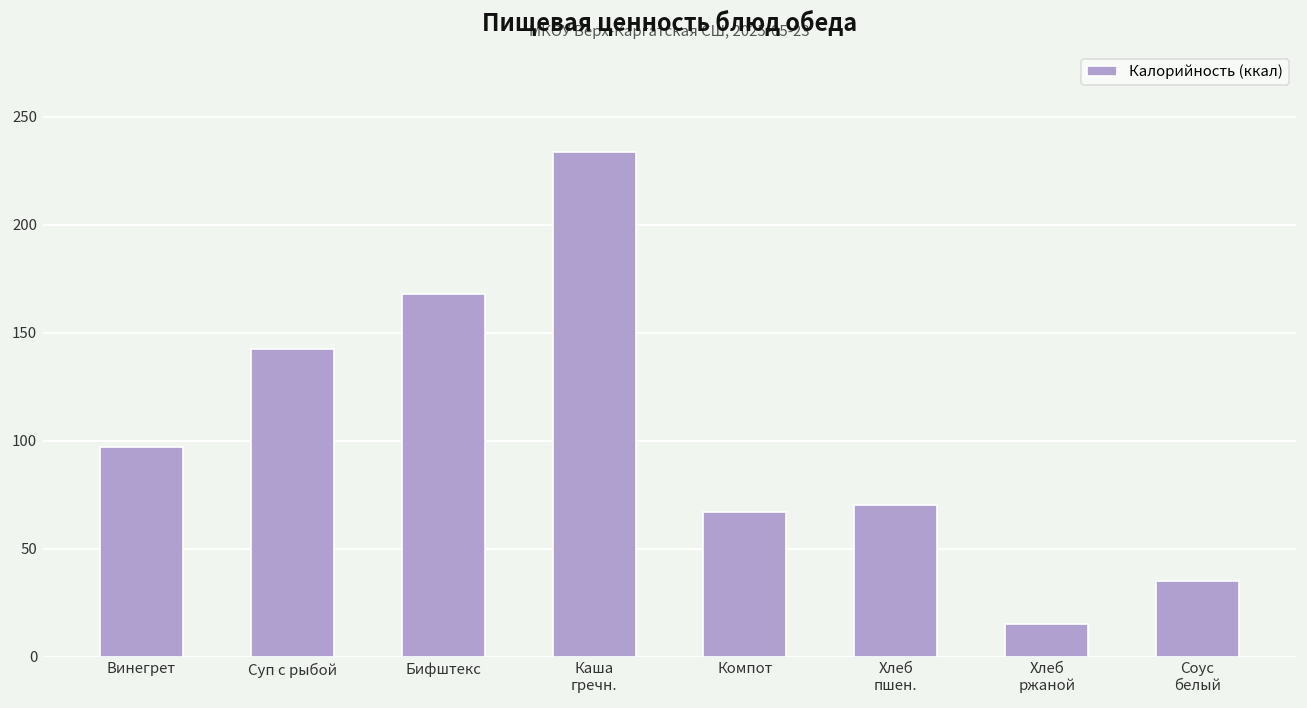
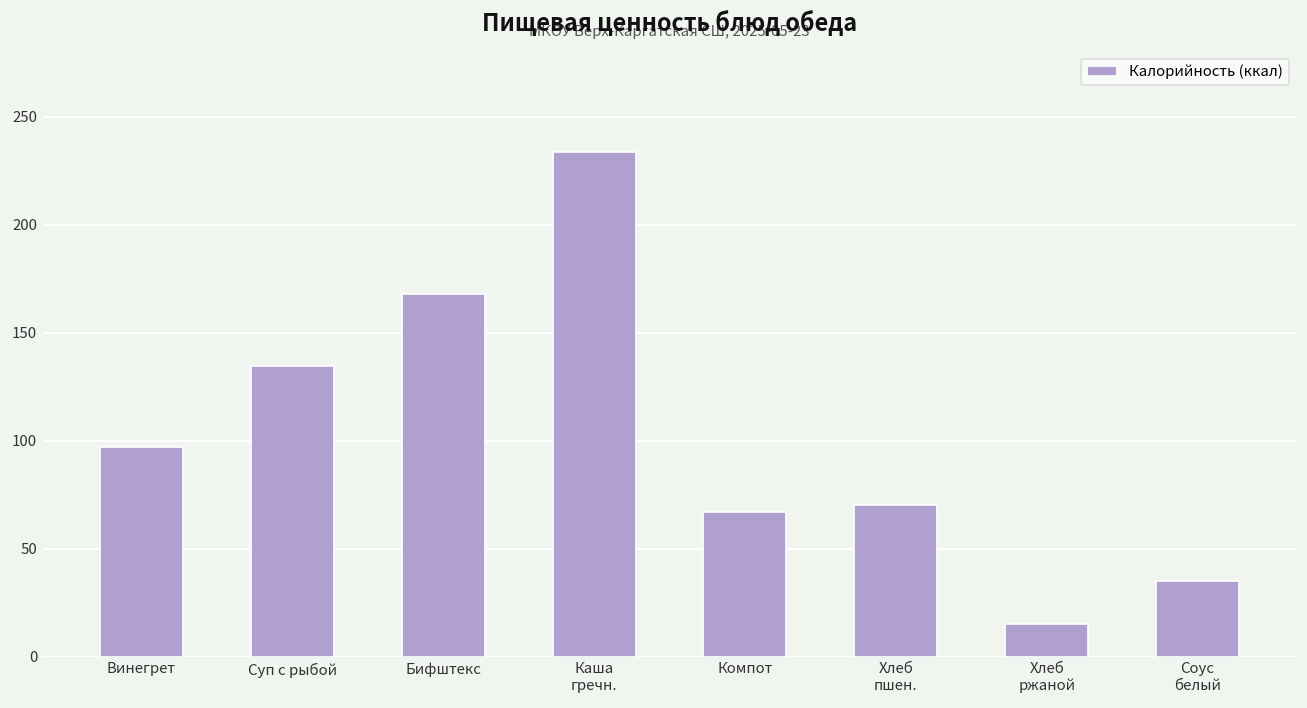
  {
    "Винегрет": 97,
-   "Суп с рыбой": 143,
+   "Суп с рыбой": 135,
    "Бифштекс": 168,
    "Каша гречн.": 234,
    "Компот": 67,
    "Хлеб пшен.": 70,
    "Хлеб ржаной": 15,
    "Соус белый": 35
  }
